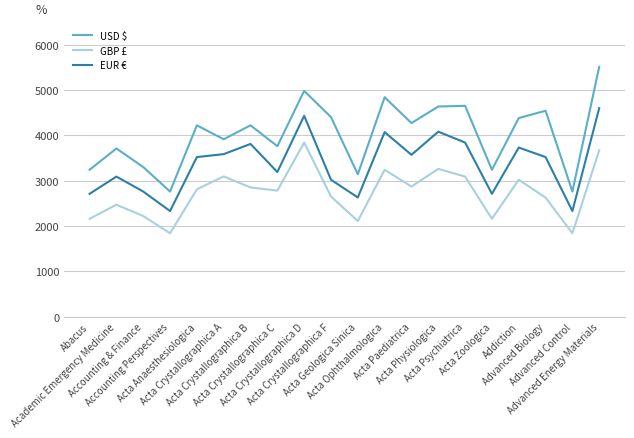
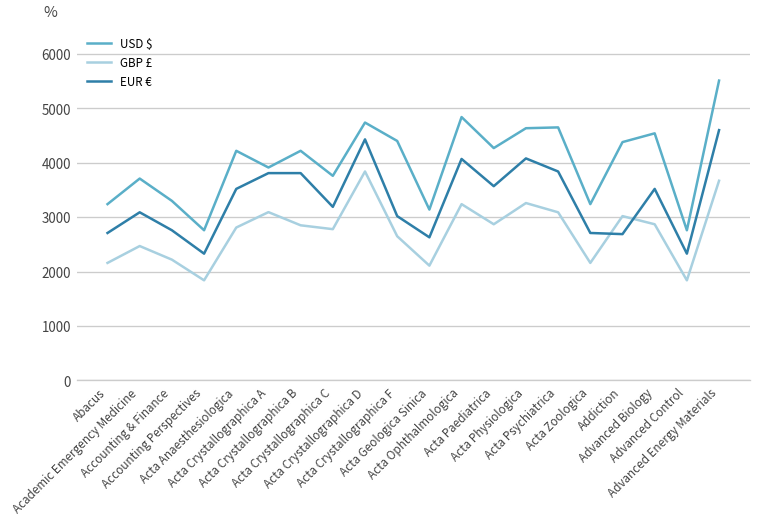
  {
    "USD $": {
      "Abacus": 3200,
      "Academic Emergency Medicine": 3700,
      "Accounting & Finance": 3300,
      "Accounting Perspectives": 2800,
      "Acta Anaesthesiologica": 4200,
      "Acta Crystallographica A": 3900,
      "Acta Crystallographica B": 4200,
      "Acta Crystallographica C": 3800,
-     "Acta Crystallographica D": 5000,
+     "Acta Crystallographica D": 4700,
      "Acta Crystallographica F": 4400,
      "Acta Geologica Sinica": 3100,
      "Acta Ophthalmologica": 4800,
      "Acta Paediatrica": 4300,
      "Acta Physiologica": 4600,
      "Acta Psychiatrica": 4700,
      "Acta Zoologica": 3200,
      "Addiction": 4400,
      "Advanced Biology": 4500,
      "Advanced Control": 2800,
      "Advanced Energy Materials": 5500
    },
    "GBP £": {
      "Abacus": 2200,
      "Academic Emergency Medicine": 2500,
      "Accounting & Finance": 2200,
      "Accounting Perspectives": 1800,
      "Acta Anaesthesiologica": 2800,
      "Acta Crystallographica A": 3100,
      "Acta Crystallographica B": 2900,
      "Acta Crystallographica C": 2800,
      "Acta Crystallographica D": 3800,
      "Acta Crystallographica F": 2700,
      "Acta Geologica Sinica": 2100,
      "Acta Ophthalmologica": 3200,
      "Acta Paediatrica": 2900,
      "Acta Physiologica": 3300,
      "Acta Psychiatrica": 3100,
      "Acta Zoologica": 2200,
      "Addiction": 3000,
-     "Advanced Biology": 2600,
+     "Advanced Biology": 2900,
      "Advanced Control": 1800,
      "Advanced Energy Materials": 3700
    },
    "EUR €": {
      "Abacus": 2700,
      "Academic Emergency Medicine": 3100,
      "Accounting & Finance": 2800,
      "Accounting Perspectives": 2300,
      "Acta Anaesthesiologica": 3500,
-     "Acta Crystallographica A": 3600,
+     "Acta Crystallographica A": 3800,
      "Acta Crystallographica B": 3800,
      "Acta Crystallographica C": 3200,
      "Acta Crystallographica D": 4400,
      "Acta Crystallographica F": 3000,
      "Acta Geologica Sinica": 2600,
      "Acta Ophthalmologica": 4100,
      "Acta Paediatrica": 3600,
      "Acta Physiologica": 4100,
      "Acta Psychiatrica": 3800,
      "Acta Zoologica": 2700,
-     "Addiction": 3700,
+     "Addiction": 2700,
      "Advanced Biology": 3500,
      "Advanced Control": 2300,
      "Advanced Energy Materials": 4600
    }
  }
